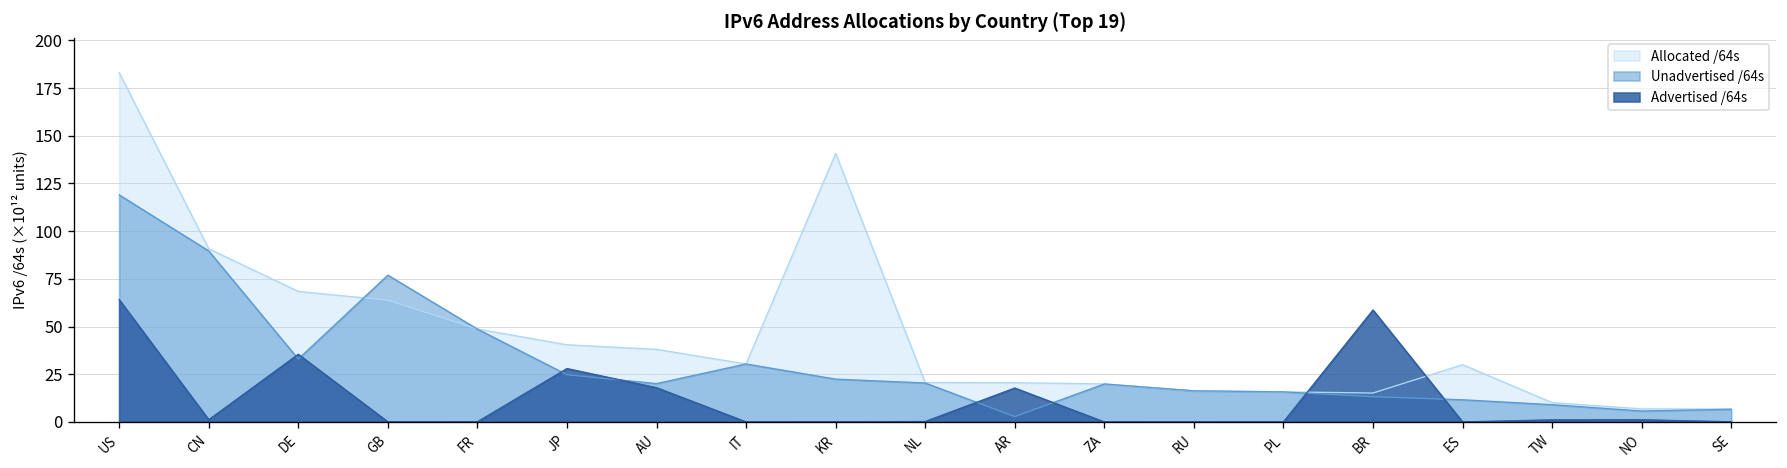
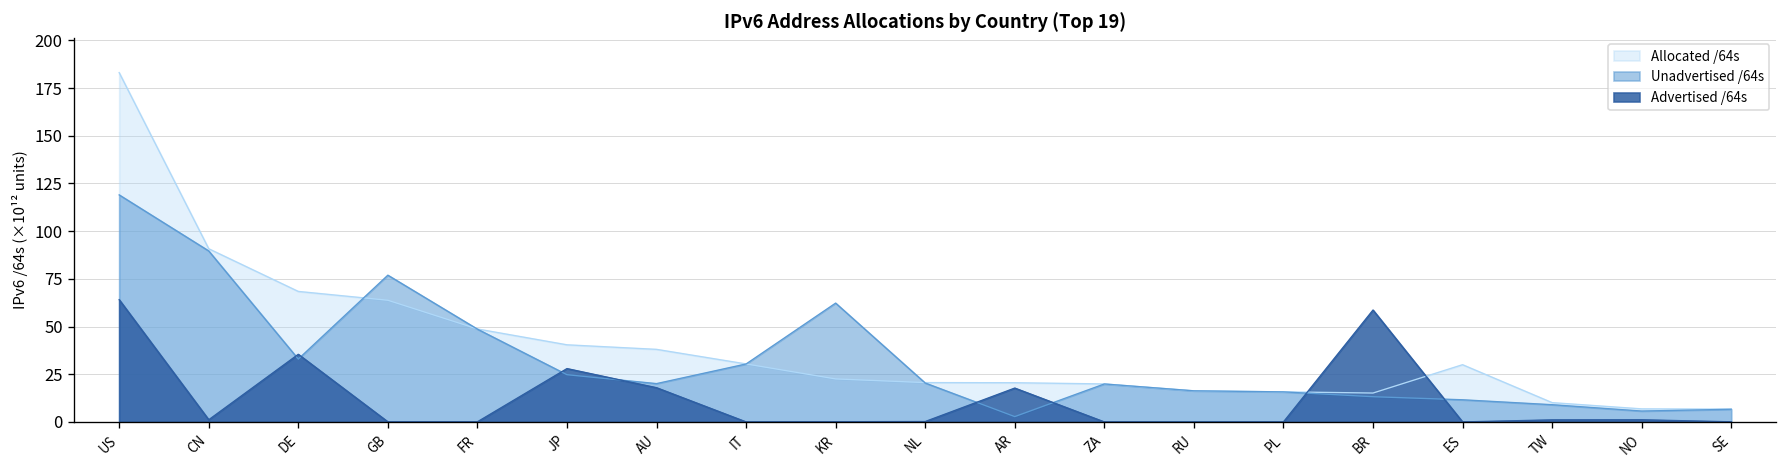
  {
    "Allocated /64s": {
      "US": 183,
      "DE": 68,
      "GB": 64,
      "JP": 40,
      "AU": 38,
-     "KR": 141,
+     "KR": 23,
      "AR": 21,
      "BR": 15,
      "ES": 30
    },
    "Unadvertised /64s": {
      "US": 119,
      "DE": 33,
      "GB": 77,
      "JP": 25,
      "AU": 20,
-     "KR": 22,
+     "KR": 62,
      "AR": 3,
      "BR": 13,
      "ES": 12
    },
    "Advertised /64s": {
      "US": 64,
      "CN": 1,
      "DE": 35,
      "GB": 0,
      "FR": 0,
      "JP": 28,
      "AU": 18,
      "IT": 0,
      "KR": 0,
      "NL": 0,
      "AR": 18,
      "ZA": 0,
      "RU": 0,
      "PL": 0,
      "BR": 59,
      "ES": 0,
      "TW": 1,
      "NO": 1,
      "SE": 0
    }
  }
